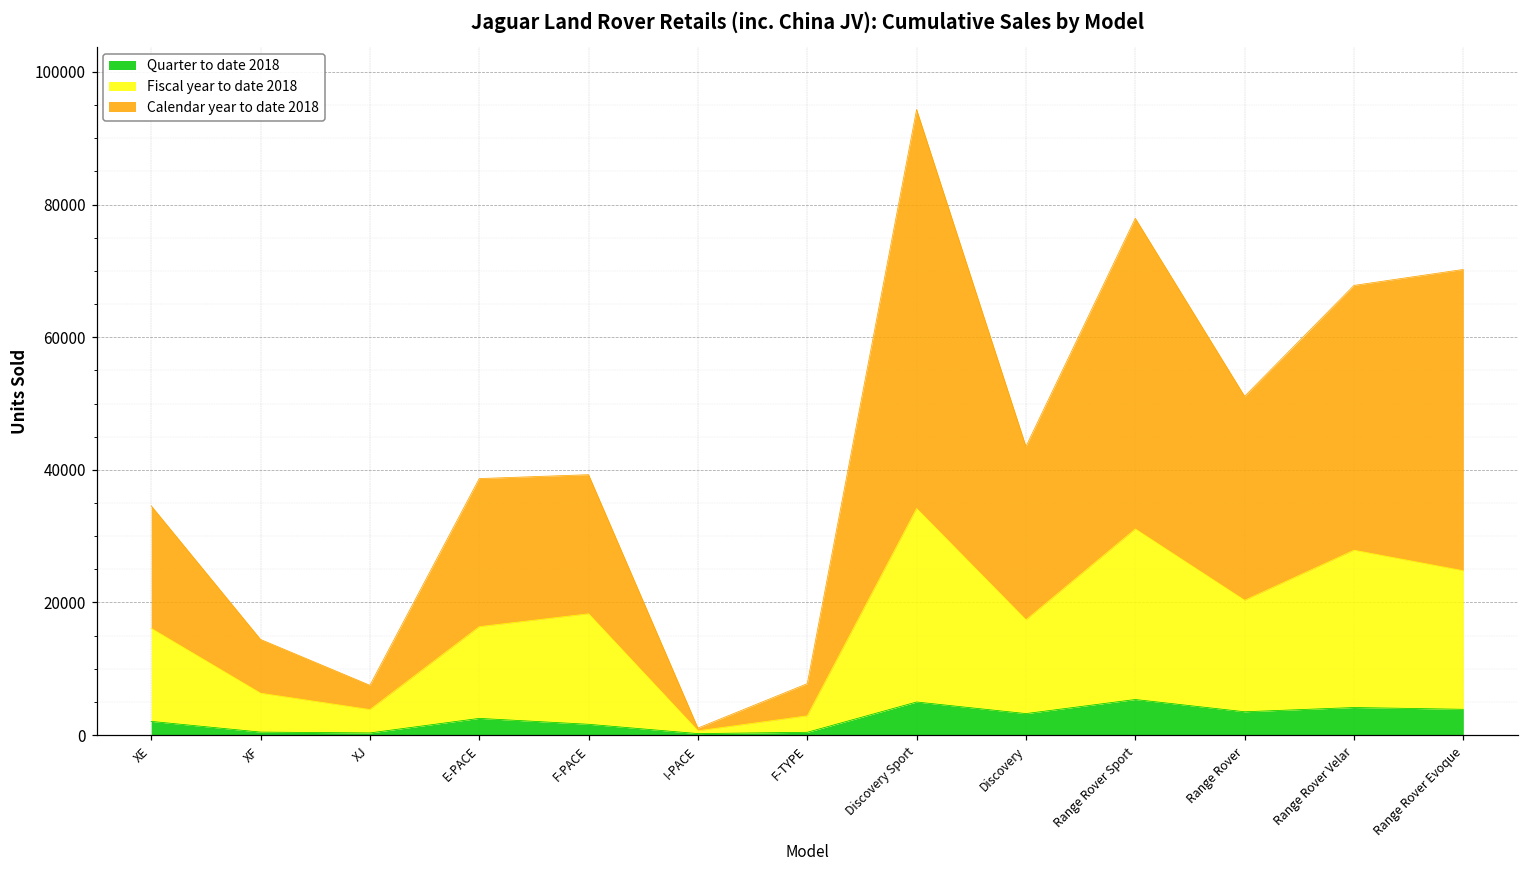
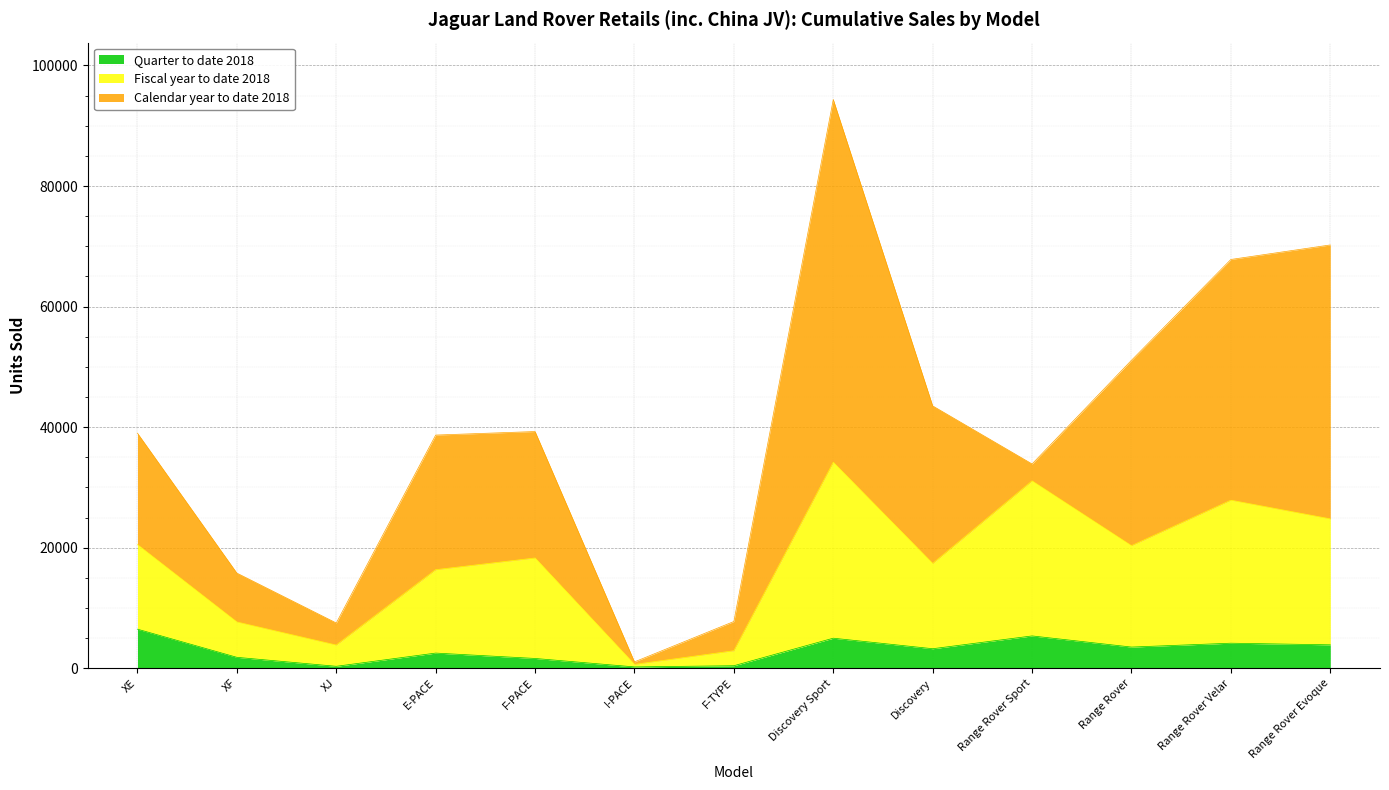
  {
    "Quarter to date 2018": {
-     "XE": 2000,
-     "XF": 0,
+     "XE": 6000,
+     "XF": 2000,
      "XJ": 0,
      "E-PACE": 3000,
      "F-PACE": 2000,
      "F-TYPE": 0,
      "Discovery Sport": 5000,
      "Discovery": 3000,
      "Range Rover Sport": 5000,
      "Range Rover": 4000,
      "Range Rover Velar": 4000,
      "Range Rover Evoque": 4000
    },
    "Fiscal year to date 2018": {
      "XE": 14000,
      "XF": 6000,
      "XJ": 4000,
      "E-PACE": 14000,
      "F-PACE": 17000,
      "F-TYPE": 2000,
      "Discovery Sport": 29000,
      "Discovery": 14000,
      "Range Rover Sport": 26000,
      "Range Rover": 17000,
      "Range Rover Velar": 24000,
      "Range Rover Evoque": 21000
    },
    "Calendar year to date 2018": {
      "XE": 18000,
      "XF": 8000,
      "XJ": 4000,
      "E-PACE": 22000,
      "F-PACE": 21000,
      "F-TYPE": 5000,
      "Discovery Sport": 60000,
      "Discovery": 26000,
-     "Range Rover Sport": 47000,
+     "Range Rover Sport": 3000,
      "Range Rover": 31000,
      "Range Rover Velar": 40000,
      "Range Rover Evoque": 45000
    }
  }
